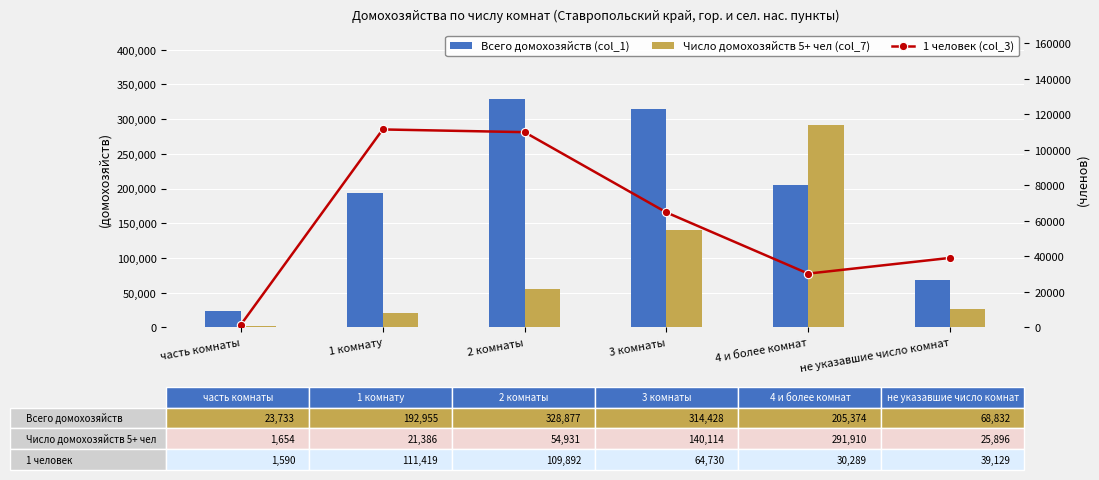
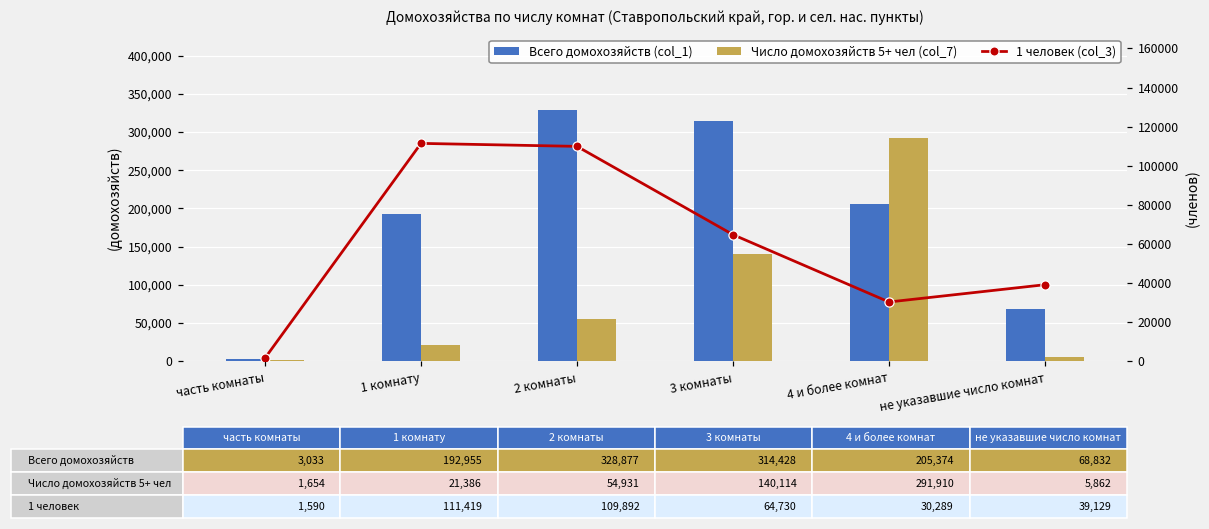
  {
    "Всего домохозяйств (col_1)": {
-     "часть комнаты": "23,733"
+     "часть комнаты": "3,033"
    },
    "Число домохозяйств 5+ чел (col_7)": {
-     "не указавшие число комнат": "25,896"
+     "не указавшие число комнат": "5,862"
    }
  }
